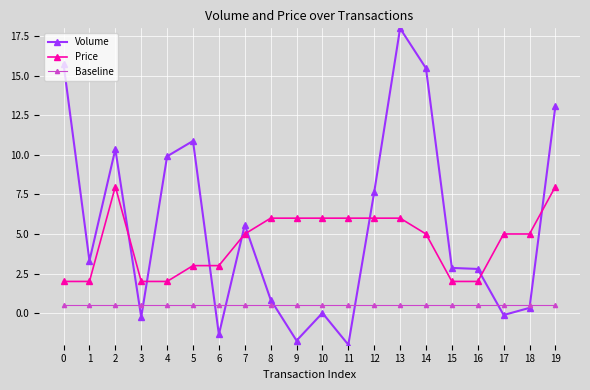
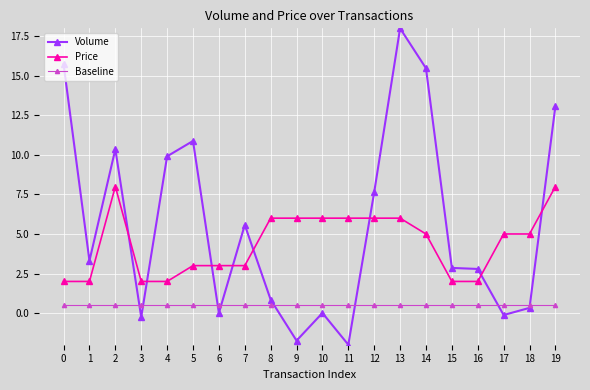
  {
    "Volume": {
      "1": 3.3,
      "2": 10.4,
      "3": -0.3,
      "4": 9.9,
      "5": 10.9,
-     "6": -1.4,
+     "6": 0.0,
      "7": 5.6,
      "8": 0.8,
      "9": -1.7,
      "10": 0.0,
      "11": -2.0,
      "12": 7.6,
      "13": 18.0,
      "14": 15.5,
      "15": 2.9,
      "16": 2.8,
      "17": -0.1,
      "18": 0.3,
      "19": 13.1
    },
    "Price": {
      "0": 2.0,
      "1": 2.0,
      "2": 8.0,
      "3": 2.0,
      "4": 2.0,
      "5": 3.0,
      "6": 3.0,
-     "7": 5.0,
+     "7": 3.0,
      "8": 6.0,
      "9": 6.0,
      "10": 6.0,
      "11": 6.0,
      "12": 6.0,
      "13": 6.0,
      "14": 5.0,
      "15": 2.0,
      "16": 2.0,
      "17": 5.0,
      "18": 5.0,
      "19": 8.0
    },
    "Baseline": {
      "0": 0.5,
      "1": 0.5,
      "2": 0.5,
      "3": 0.5,
      "4": 0.5,
      "5": 0.5,
      "6": 0.5,
      "7": 0.5,
      "8": 0.5,
      "9": 0.5,
      "10": 0.5,
      "11": 0.5,
      "12": 0.5,
      "13": 0.5,
      "14": 0.5,
      "15": 0.5,
      "16": 0.5,
      "17": 0.5,
      "18": 0.5,
      "19": 0.5
    }
  }
